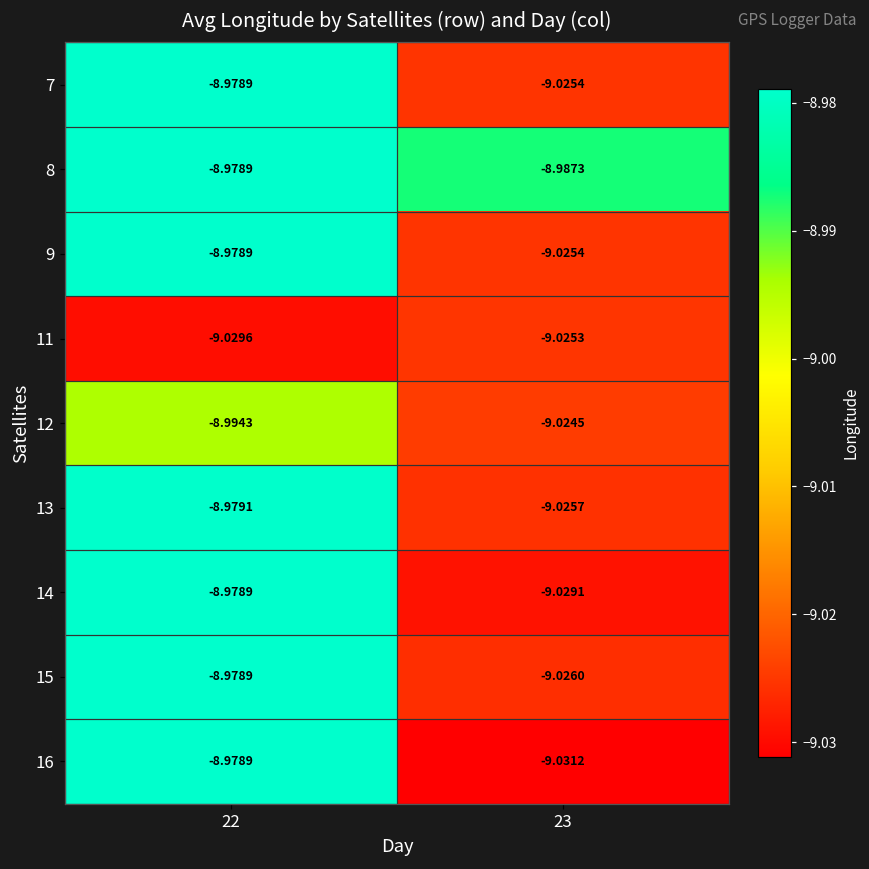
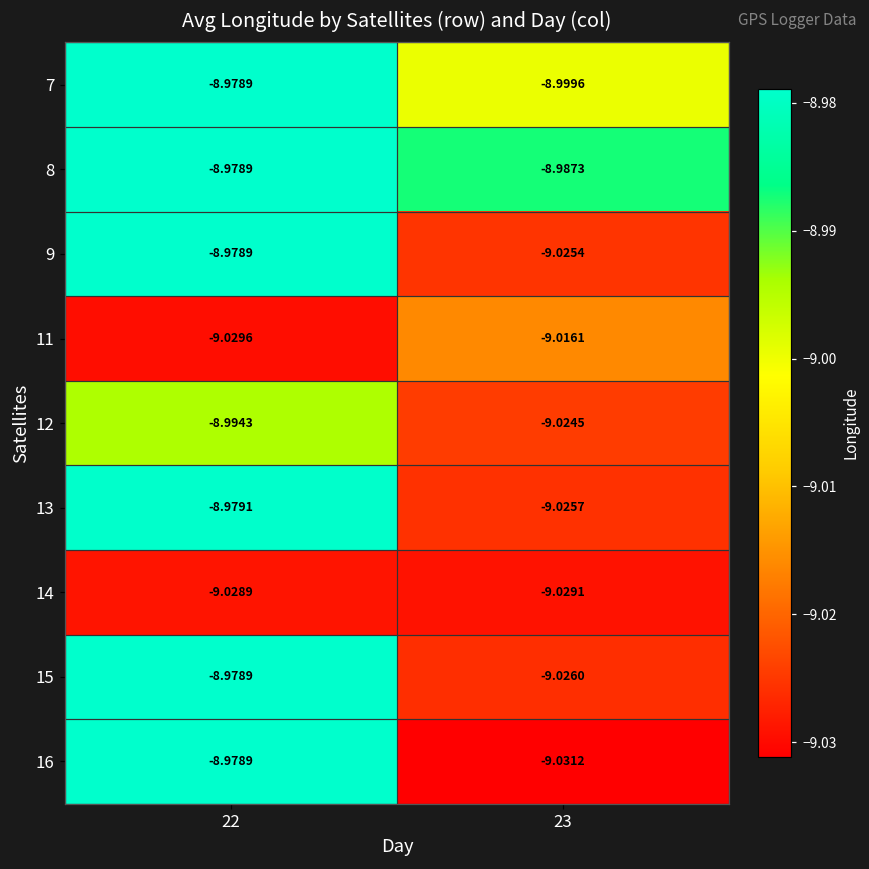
  {
    "7": {
      "22": -8.9789,
-     "23": -9.0254
+     "23": -8.9996
    },
    "8": {
      "22": -8.9789,
      "23": -8.9873
    },
    "9": {
      "22": -8.9789,
      "23": -9.0254
    },
    "11": {
      "22": -9.0296,
-     "23": -9.0253
+     "23": -9.0161
    },
    "12": {
      "22": -8.9943,
      "23": -9.0245
    },
    "13": {
      "22": -8.9791,
      "23": -9.0257
    },
    "14": {
-     "22": -8.9789,
+     "22": -9.0289,
      "23": -9.0291
    },
    "15": {
      "22": -8.9789,
      "23": -9.0260
    },
    "16": {
      "22": -8.9789,
      "23": -9.0312
    }
  }
